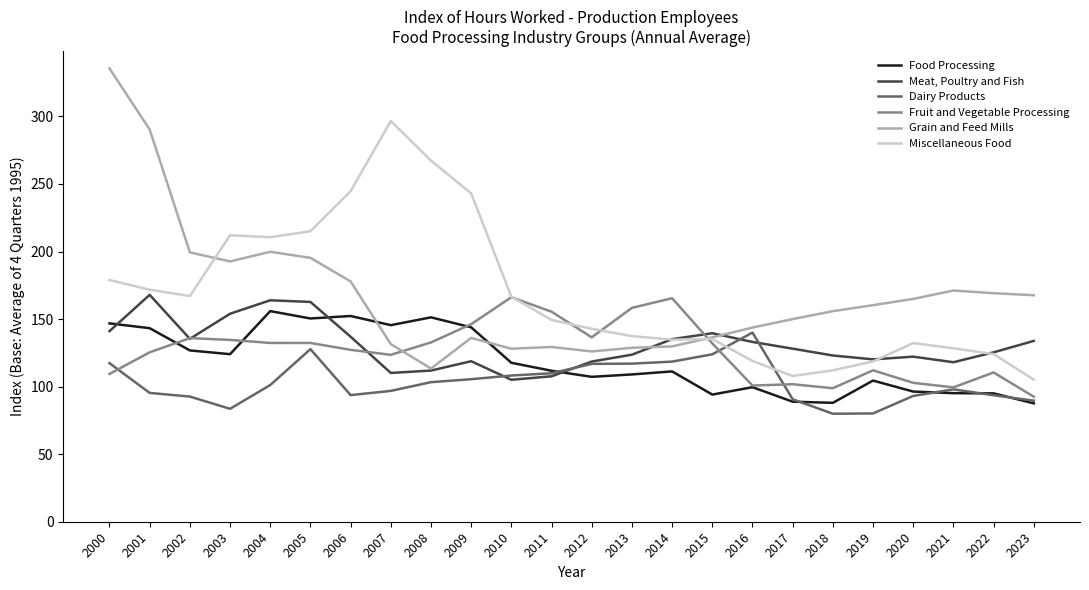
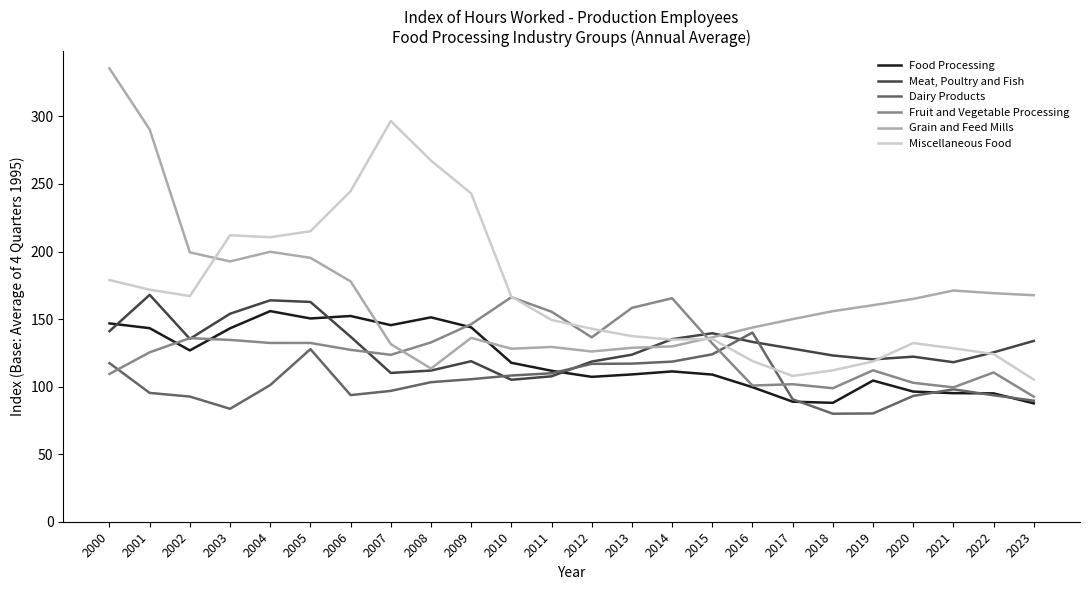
  {
    "Food Processing": {
      "2000": 147,
      "2001": 143,
      "2002": 127,
-     "2003": 124,
+     "2003": 143,
      "2004": 156,
      "2005": 150,
      "2006": 152,
      "2007": 146,
      "2008": 151,
      "2009": 144,
      "2010": 118,
      "2012": 107,
      "2013": 109,
      "2014": 111,
-     "2015": 94,
+     "2015": 109,
      "2018": 88,
      "2019": 104,
      "2020": 96,
      "2021": 95,
      "2023": 88
    }
  }
